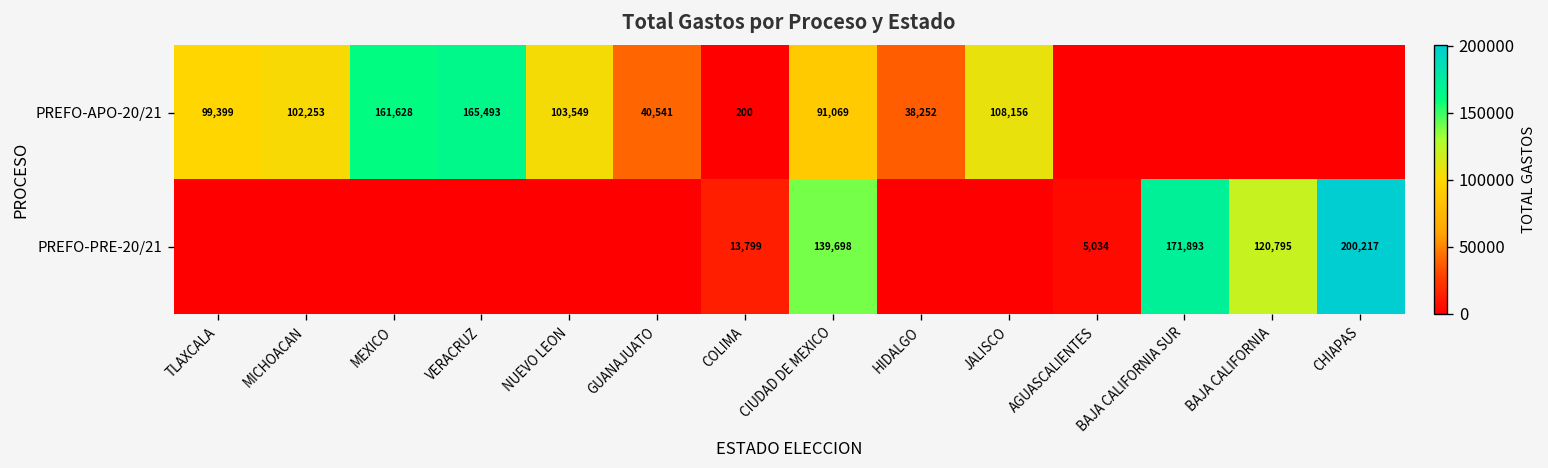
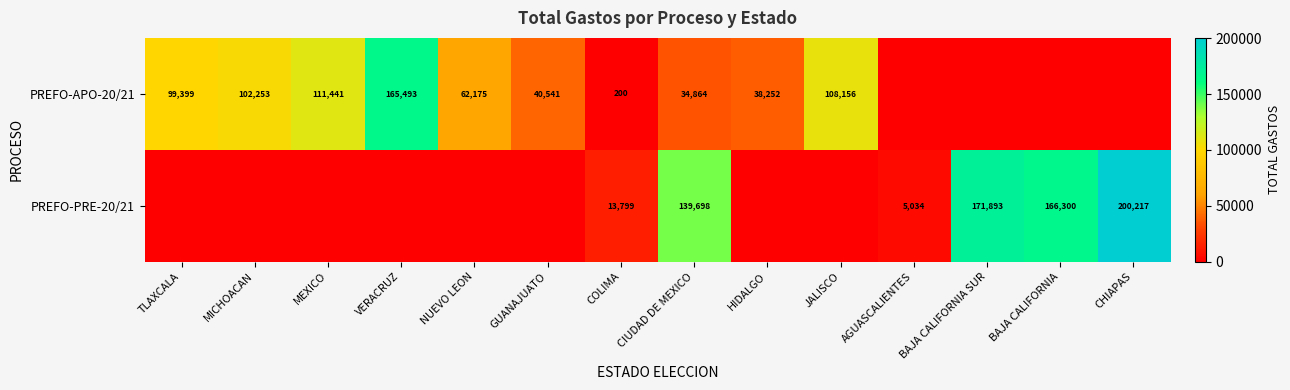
  {
    "PREFO-APO-20/21": {
      "TLAXCALA": "99,399",
      "MICHOACAN": "102,253",
-     "MEXICO": "161,628",
+     "MEXICO": "111,441",
      "VERACRUZ": "165,493",
-     "NUEVO LEON": "103,549",
+     "NUEVO LEON": "62,175",
      "GUANAJUATO": "40,541",
      "COLIMA": "200",
-     "CIUDAD DE MEXICO": "91,069",
+     "CIUDAD DE MEXICO": "34,864",
      "HIDALGO": "38,252",
      "JALISCO": "108,156"
    },
    "PREFO-PRE-20/21": {
      "COLIMA": "13,799",
      "CIUDAD DE MEXICO": "139,698",
      "AGUASCALIENTES": "5,034",
      "BAJA CALIFORNIA SUR": "171,893",
-     "BAJA CALIFORNIA": "120,795",
+     "BAJA CALIFORNIA": "166,300",
      "CHIAPAS": "200,217"
    }
  }
